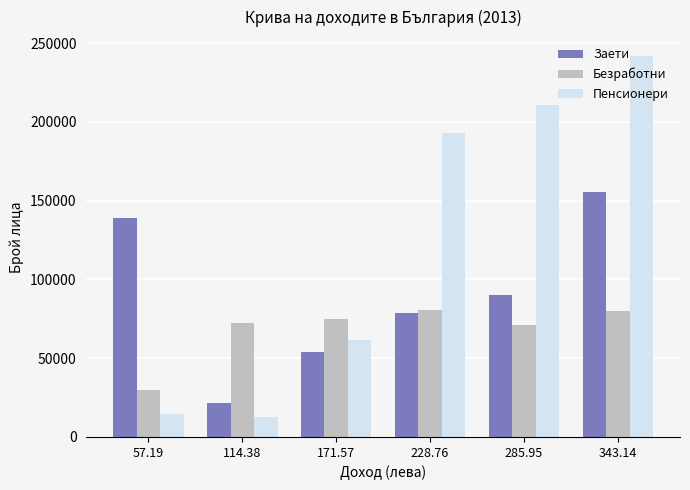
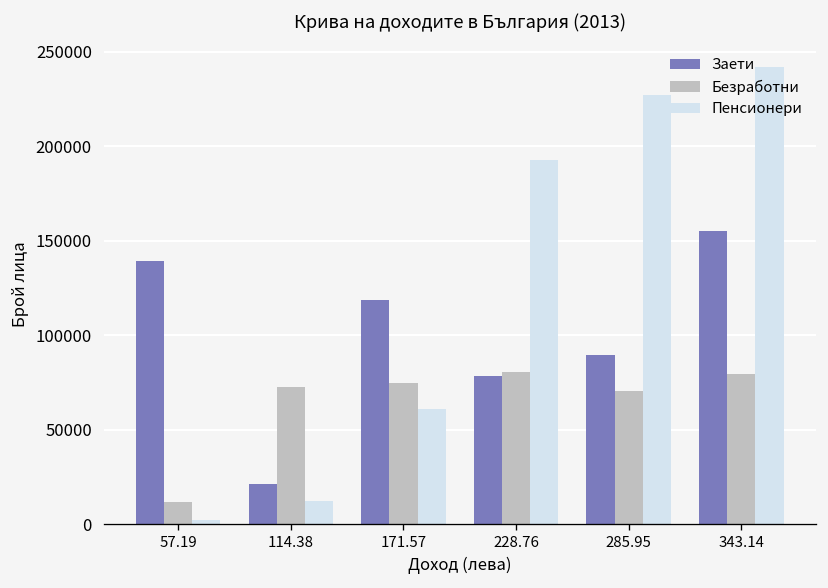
  {
    "Заети": {
      "57.19": 139000,
      "114.38": 22000,
-     "171.57": 54000,
+     "171.57": 119000,
      "228.76": 79000,
      "285.95": 90000,
      "343.14": 155000
    },
    "Безработни": {
-     "57.19": 30000,
+     "57.19": 12000,
      "114.38": 72000,
      "171.57": 75000,
      "228.76": 81000,
      "285.95": 71000,
      "343.14": 80000
    },
    "Пенсионери": {
-     "57.19": 14000,
+     "57.19": 2000,
      "114.38": 13000,
      "171.57": 61000,
      "228.76": 193000,
-     "285.95": 211000,
+     "285.95": 227000,
      "343.14": 242000
    }
  }
